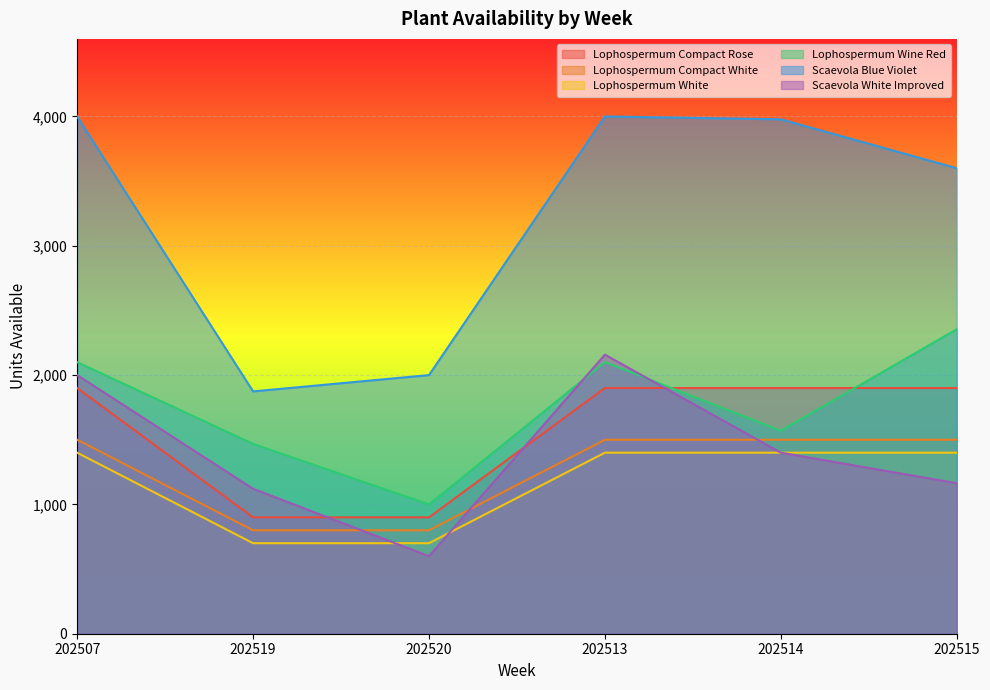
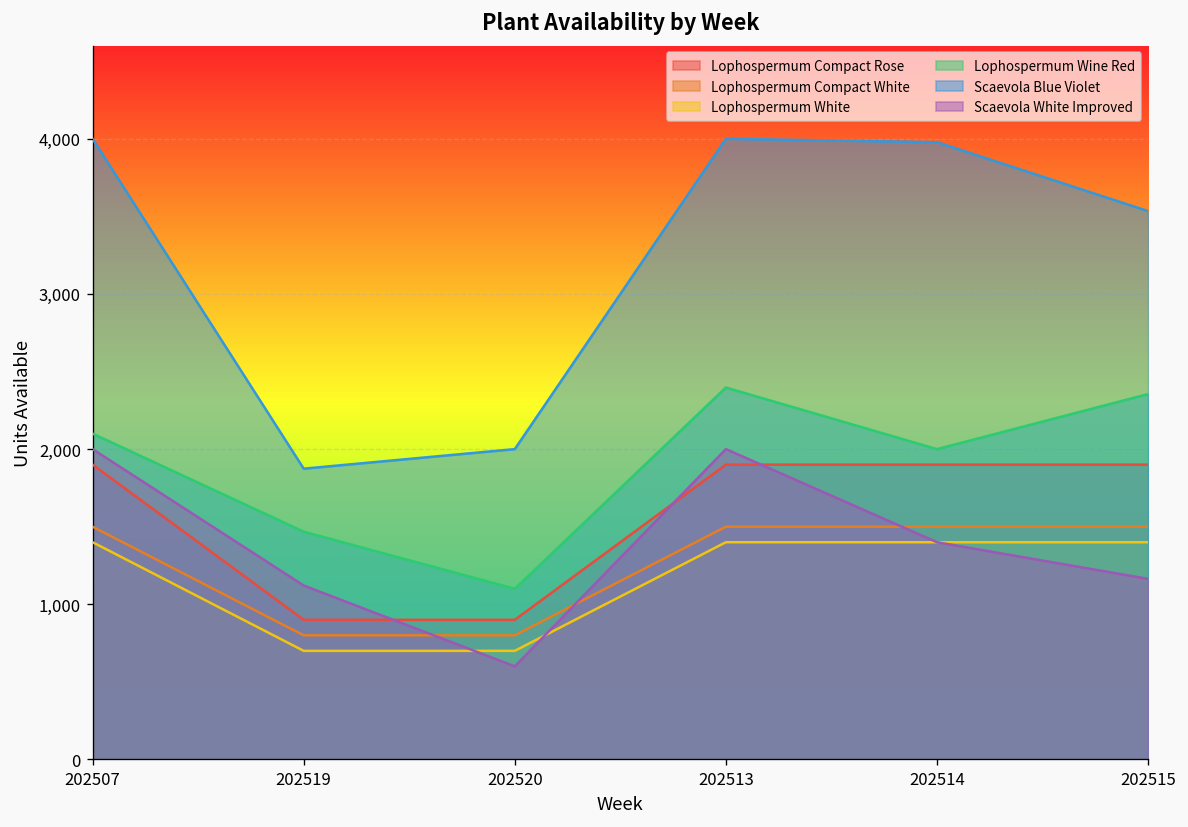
  {
    "Lophospermum Wine Red": {
      "202507": "2,100",
      "202519": "1,470",
-     "202520": "1,000",
-     "202513": "2,100",
-     "202514": "1,570",
+     "202520": "1,100",
+     "202513": "2,400",
+     "202514": "2,000",
      "202515": "2,360"
    },
    "Scaevola Blue Violet": {
      "202507": "4,000",
      "202519": "1,870",
      "202520": "2,000",
      "202513": "4,000",
      "202514": "3,980",
-     "202515": "3,600"
+     "202515": "3,530"
    },
    "Scaevola White Improved": {
      "202507": "2,000",
      "202519": "1,120",
      "202520": "600",
-     "202513": "2,160",
+     "202513": "2,000",
      "202515": "1,160"
    }
  }
